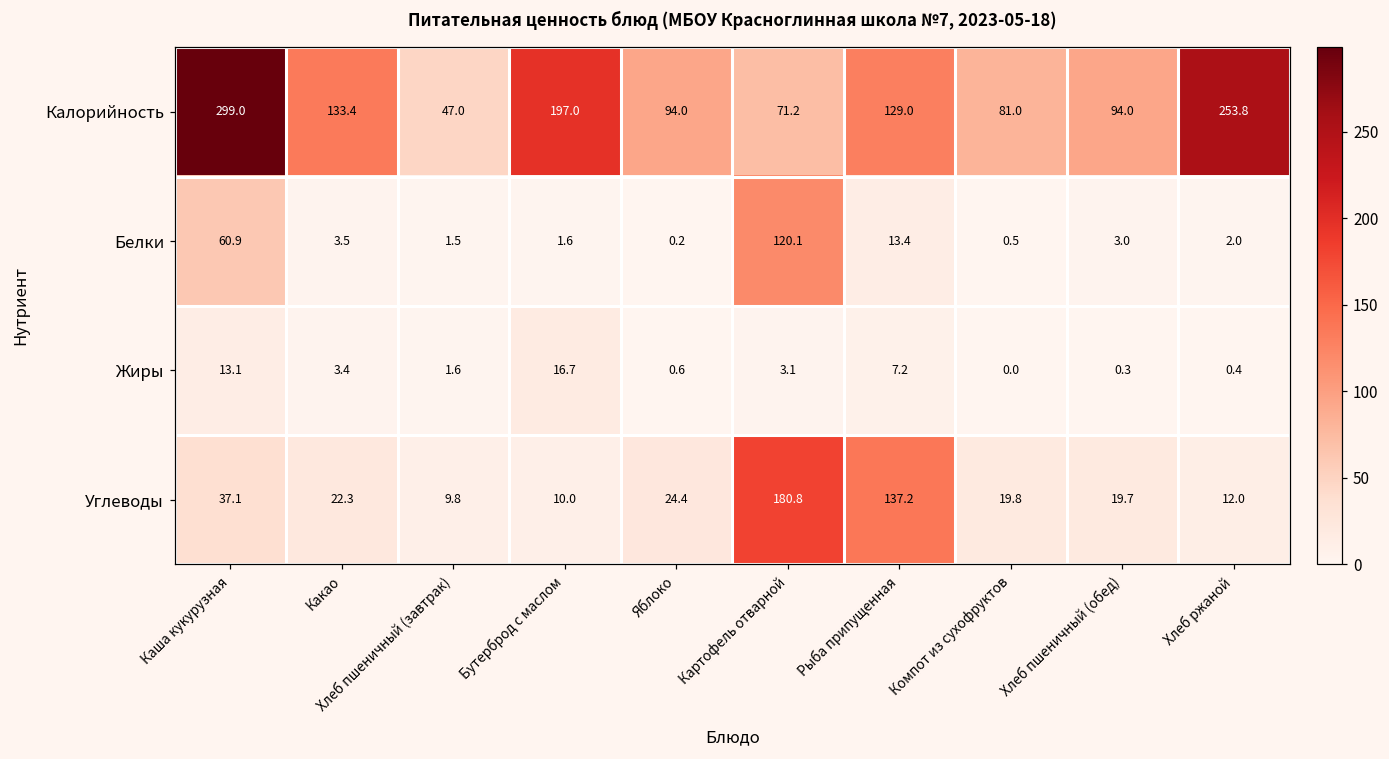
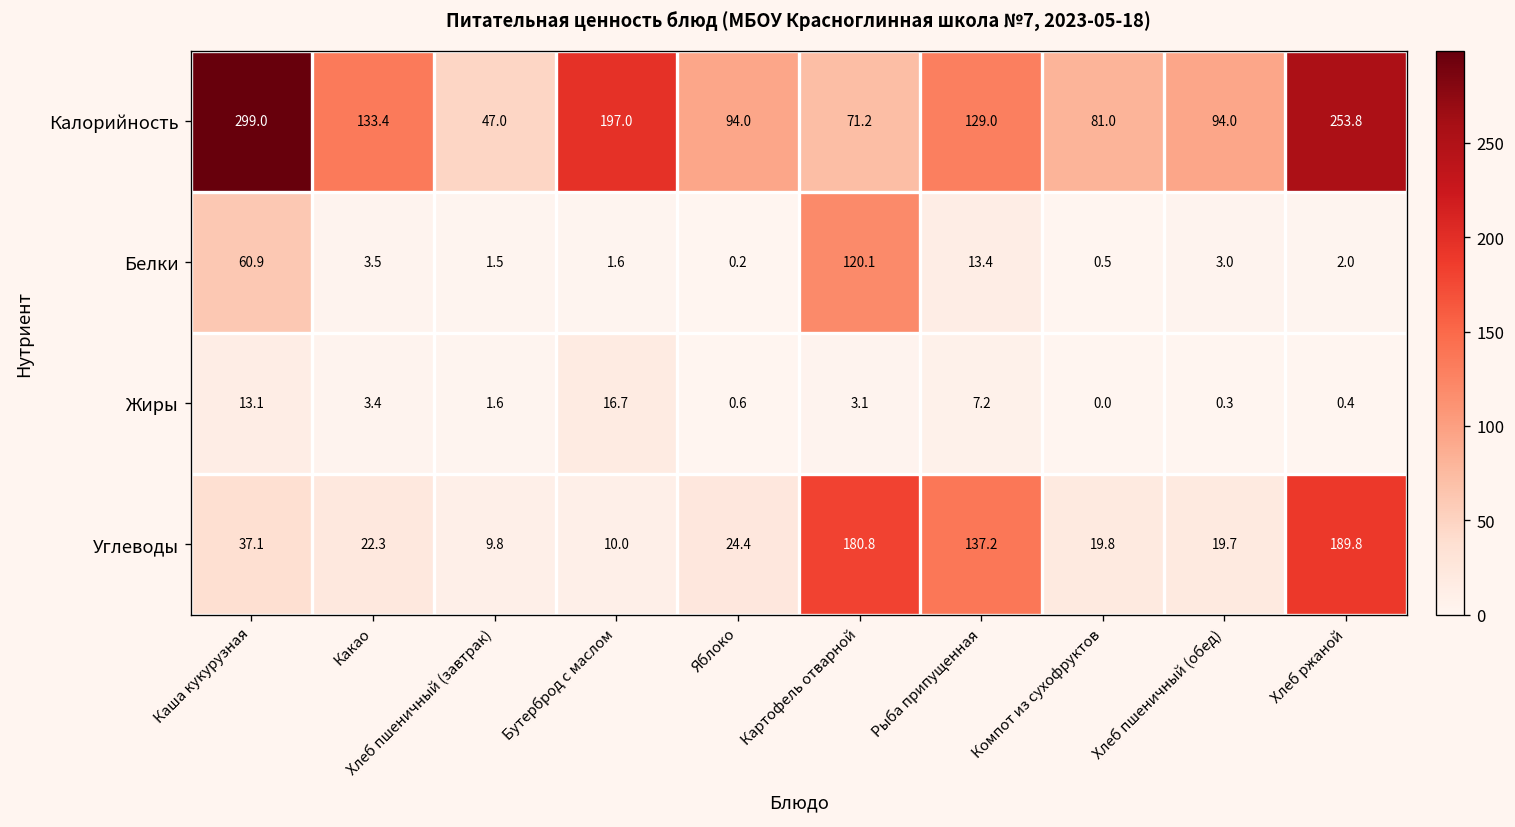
  {
    "Калорийность": {
      "Каша кукурузная": 299.0,
      "Какао": 133.4,
      "Хлеб пшеничный (завтрак)": 47.0,
      "Бутерброд с маслом": 197.0,
      "Яблоко": 94.0,
      "Картофель отварной": 71.2,
      "Рыба припущенная": 129.0,
      "Компот из сухофруктов": 81.0,
      "Хлеб пшеничный (обед)": 94.0,
      "Хлеб ржаной": 253.8
    },
    "Белки": {
      "Каша кукурузная": 60.9,
      "Какао": 3.5,
      "Хлеб пшеничный (завтрак)": 1.5,
      "Бутерброд с маслом": 1.6,
      "Яблоко": 0.2,
      "Картофель отварной": 120.1,
      "Рыба припущенная": 13.4,
      "Компот из сухофруктов": 0.5,
      "Хлеб пшеничный (обед)": 3.0,
      "Хлеб ржаной": 2.0
    },
    "Жиры": {
      "Каша кукурузная": 13.1,
      "Какао": 3.4,
      "Хлеб пшеничный (завтрак)": 1.6,
      "Бутерброд с маслом": 16.7,
      "Яблоко": 0.6,
      "Картофель отварной": 3.1,
      "Рыба припущенная": 7.2,
      "Компот из сухофруктов": 0.0,
      "Хлеб пшеничный (обед)": 0.3,
      "Хлеб ржаной": 0.4
    },
    "Углеводы": {
      "Каша кукурузная": 37.1,
      "Какао": 22.3,
      "Хлеб пшеничный (завтрак)": 9.8,
      "Бутерброд с маслом": 10.0,
      "Яблоко": 24.4,
      "Картофель отварной": 180.8,
      "Рыба припущенная": 137.2,
      "Компот из сухофруктов": 19.8,
      "Хлеб пшеничный (обед)": 19.7,
-     "Хлеб ржаной": 12.0
+     "Хлеб ржаной": 189.8
    }
  }
